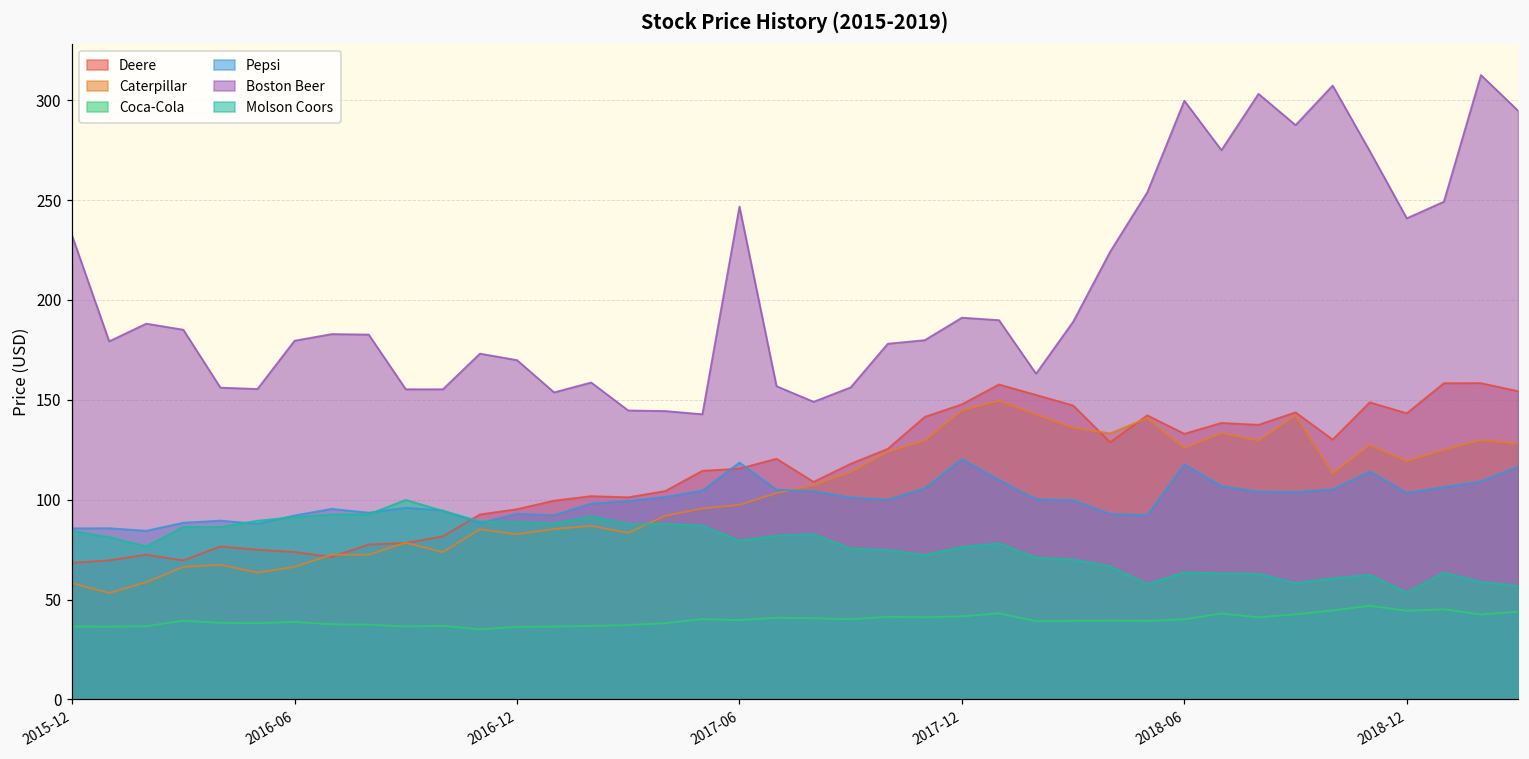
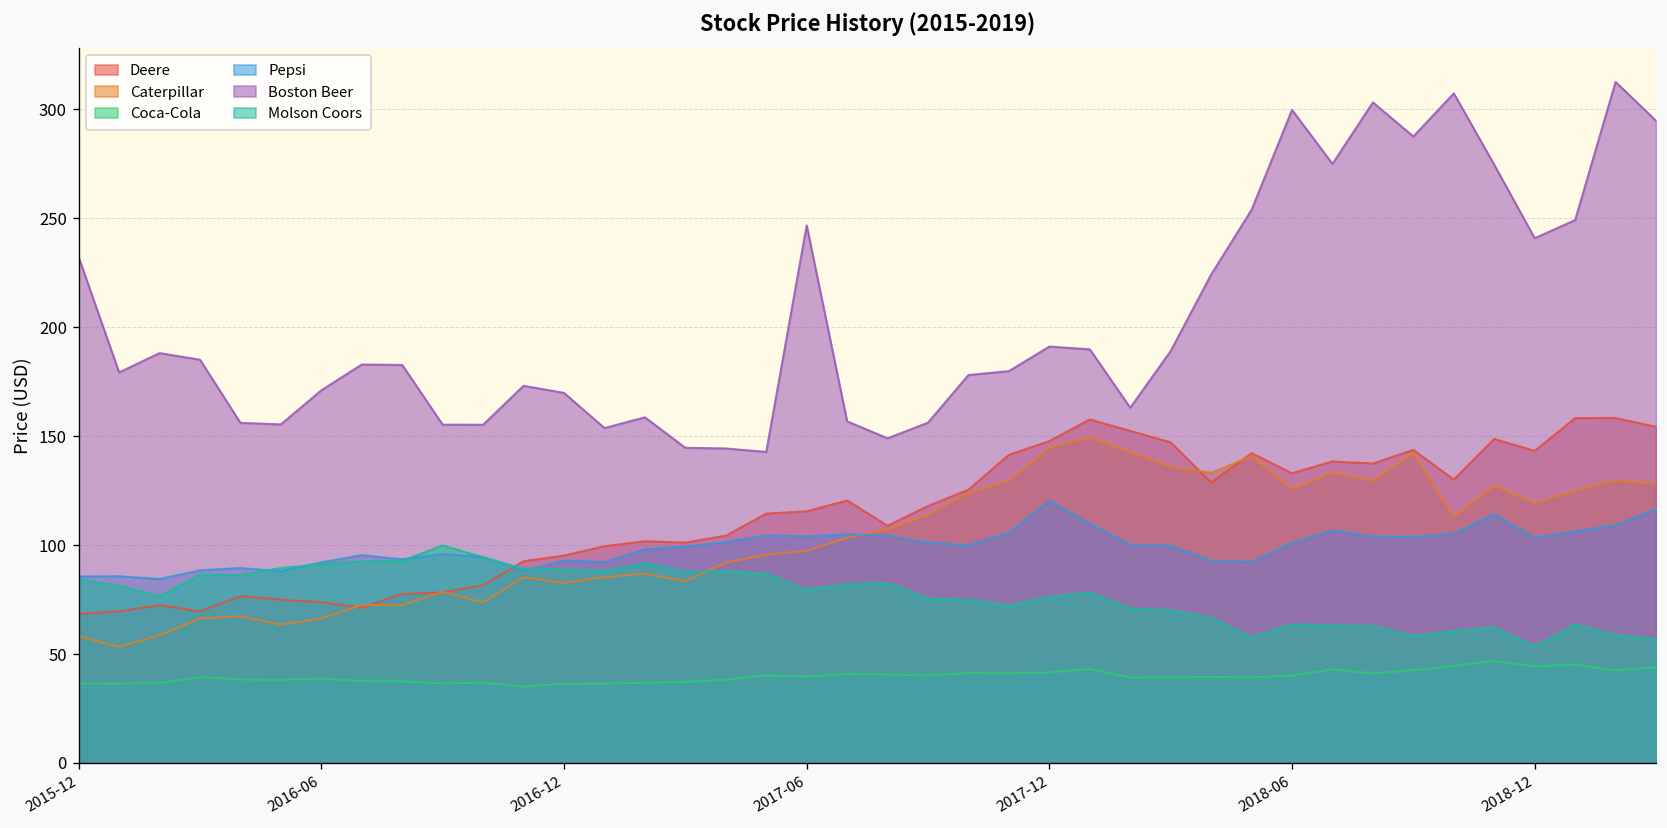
  {
    "Pepsi": {
      "2016-12": 93,
-     "2017-06": 119,
+     "2017-06": 104,
      "2017-12": 120,
-     "2018-06": 118,
+     "2018-06": 101,
      "2018-12": 103
    },
    "Boston Beer": {
      "2015-12": 232,
-     "2016-06": 180,
+     "2016-06": 171,
      "2016-12": 170,
      "2017-06": 247,
      "2017-12": 191,
      "2018-06": 300,
      "2018-12": 241
    }
  }
